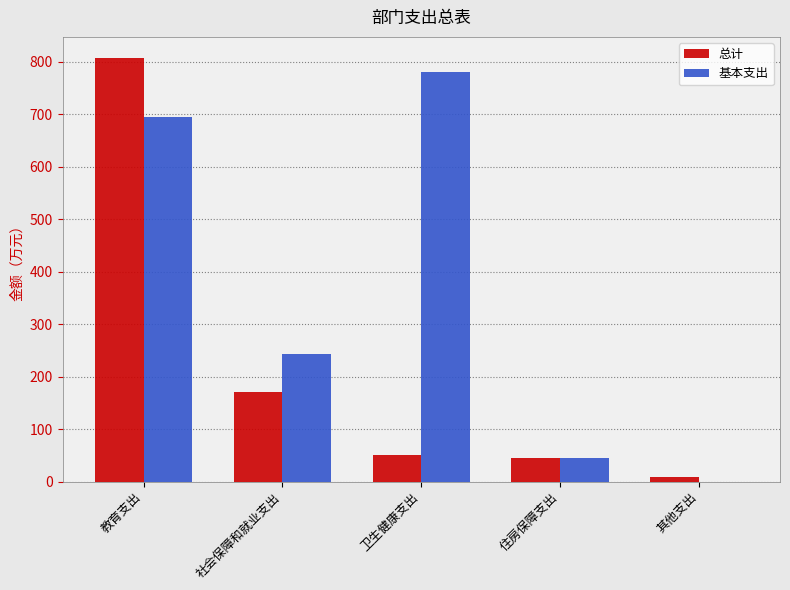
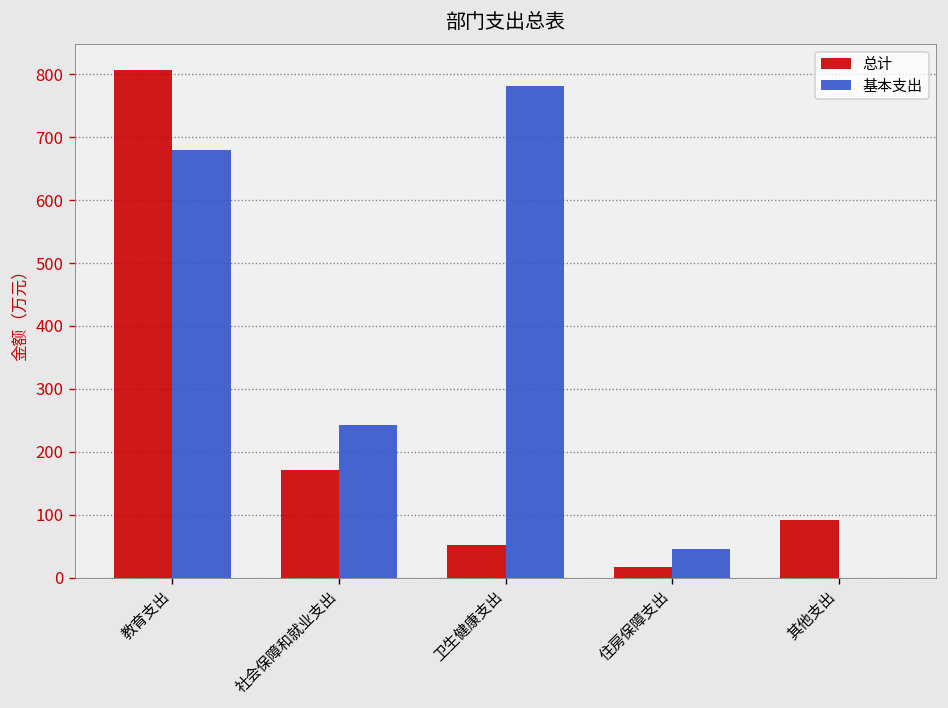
  {
    "总计": {
      "教育支出": 810,
      "社会保障和就业支出": 170,
      "卫生健康支出": 50,
-     "住房保障支出": 50,
-     "其他支出": 10
+     "住房保障支出": 20,
+     "其他支出": 90
    },
    "基本支出": {
-     "教育支出": 700,
+     "教育支出": 680,
      "社会保障和就业支出": 240,
      "卫生健康支出": 780,
      "住房保障支出": 50,
      "其他支出": 0
    }
  }
